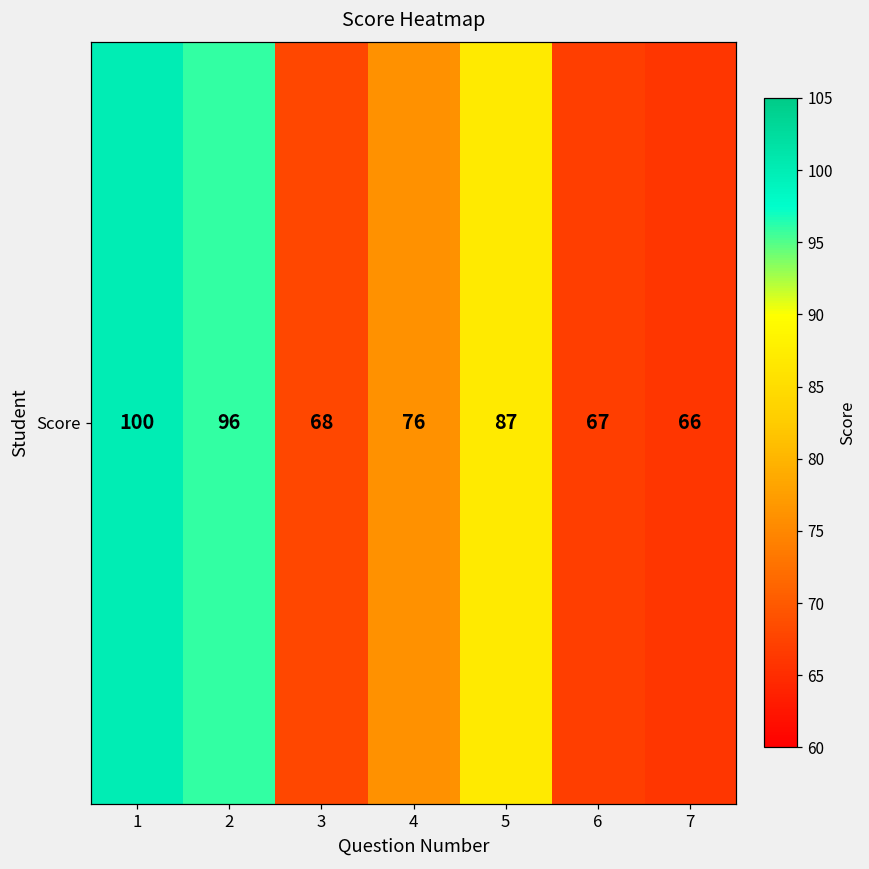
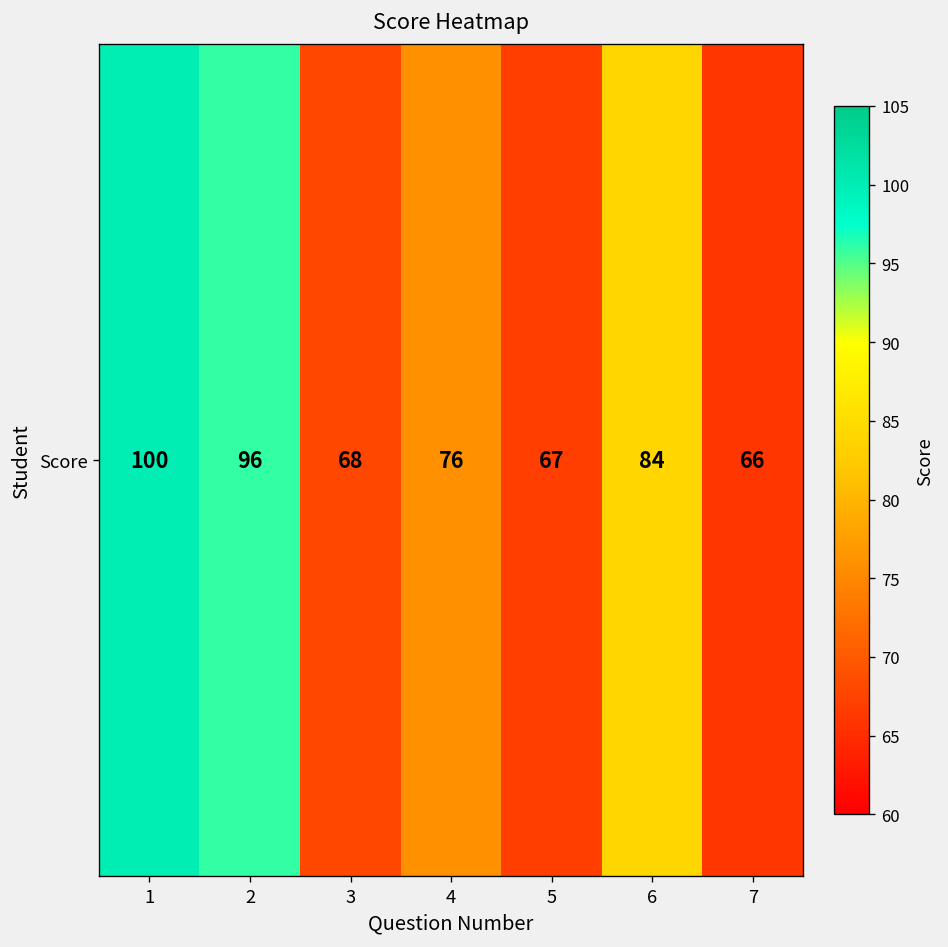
  {
    "Score": {
      "1": 100,
      "2": 96,
      "3": 68,
      "4": 76,
-     "5": 87,
-     "6": 67,
+     "5": 67,
+     "6": 84,
      "7": 66
    }
  }
